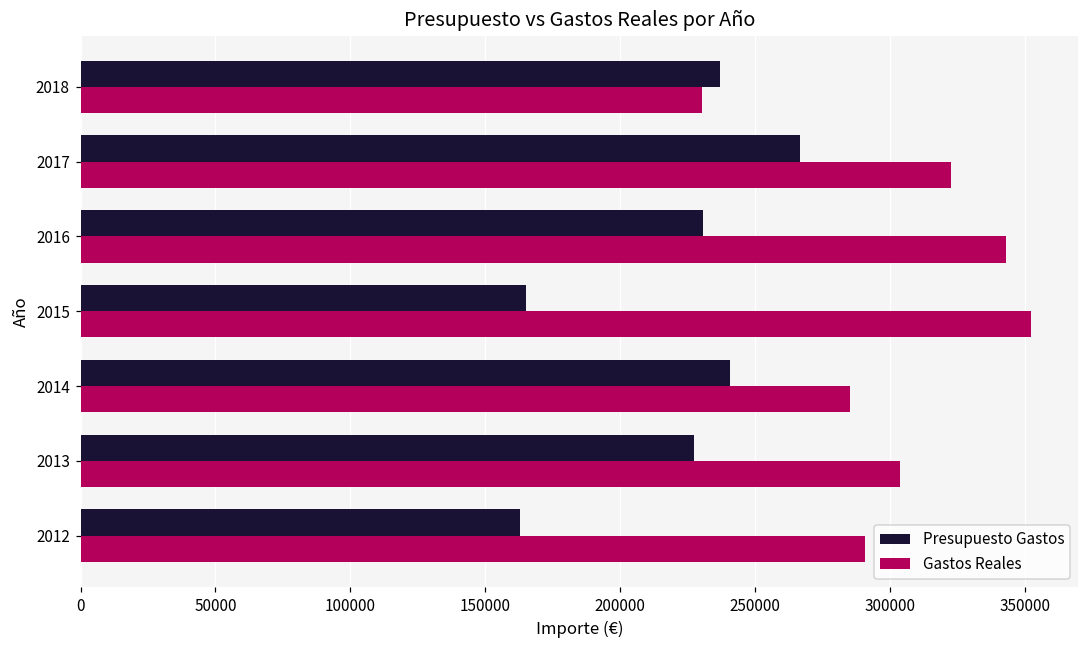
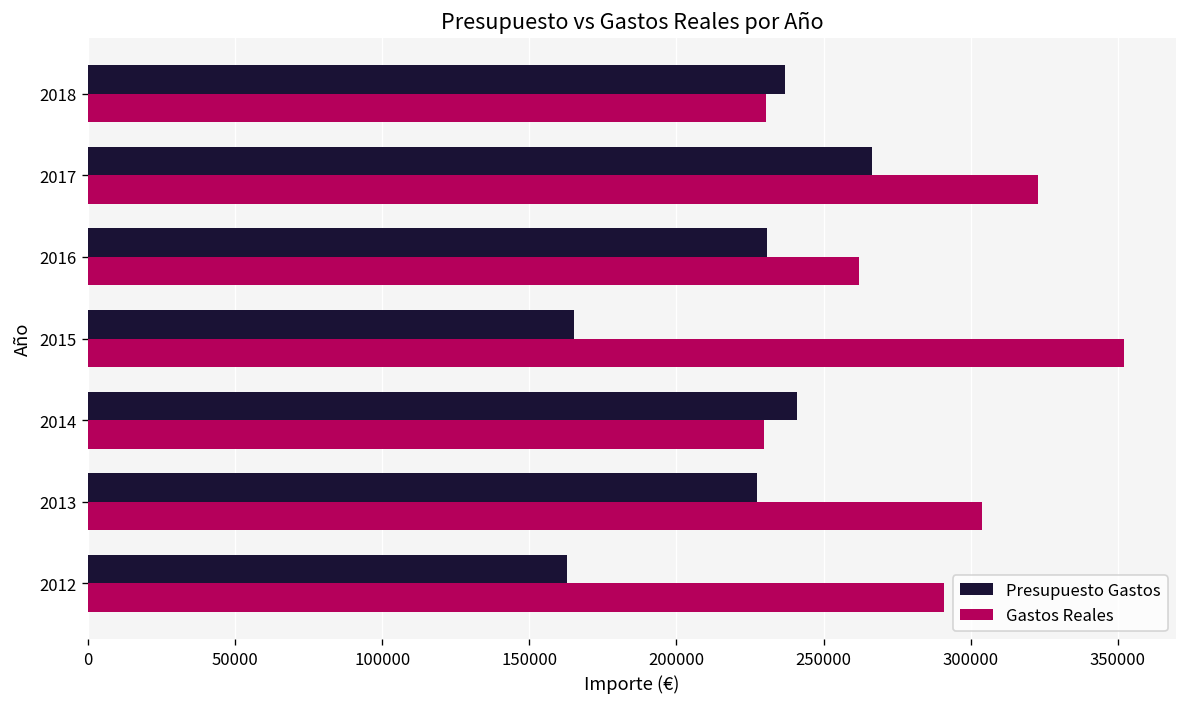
  {
    "Presupuesto Gastos": {
      "2018": 237000,
      "2017": 267000,
      "2016": 231000,
      "2015": 165000,
      "2014": 241000,
      "2013": 227000,
      "2012": 163000
    },
    "Gastos Reales": {
      "2018": 230000,
      "2017": 323000,
-     "2016": 343000,
+     "2016": 262000,
      "2015": 352000,
-     "2014": 285000,
+     "2014": 230000,
      "2013": 304000,
      "2012": 291000
    }
  }
